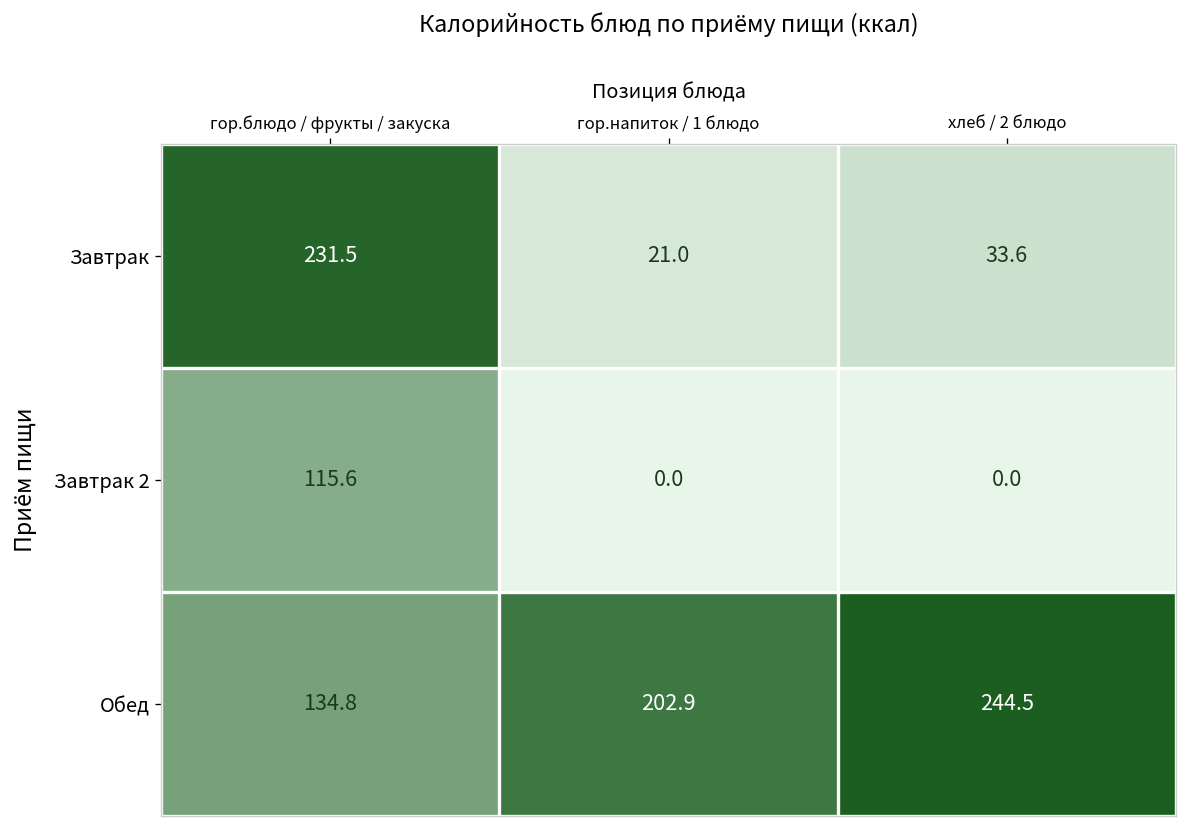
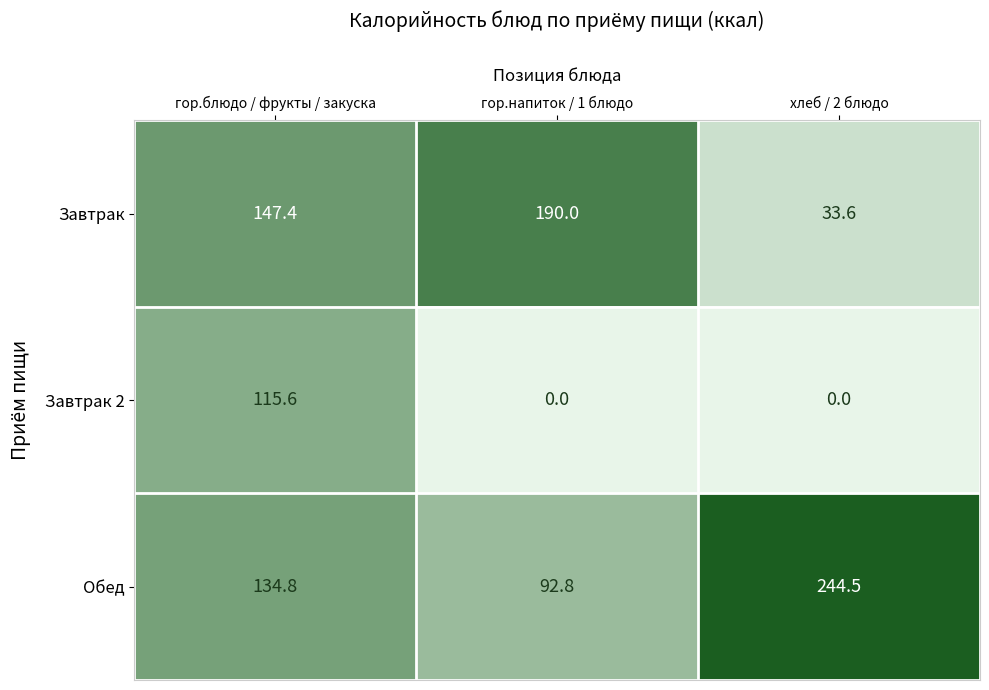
  {
    "Завтрак": {
-     "гор.блюдо / фрукты / закуска": 231.5,
-     "гор.напиток / 1 блюдо": 21.0,
+     "гор.блюдо / фрукты / закуска": 147.4,
+     "гор.напиток / 1 блюдо": 190.0,
      "хлеб / 2 блюдо": 33.6
    },
    "Завтрак 2": {
      "гор.блюдо / фрукты / закуска": 115.6,
      "гор.напиток / 1 блюдо": 0.0,
      "хлеб / 2 блюдо": 0.0
    },
    "Обед": {
      "гор.блюдо / фрукты / закуска": 134.8,
-     "гор.напиток / 1 блюдо": 202.9,
+     "гор.напиток / 1 блюдо": 92.8,
      "хлеб / 2 блюдо": 244.5
    }
  }
